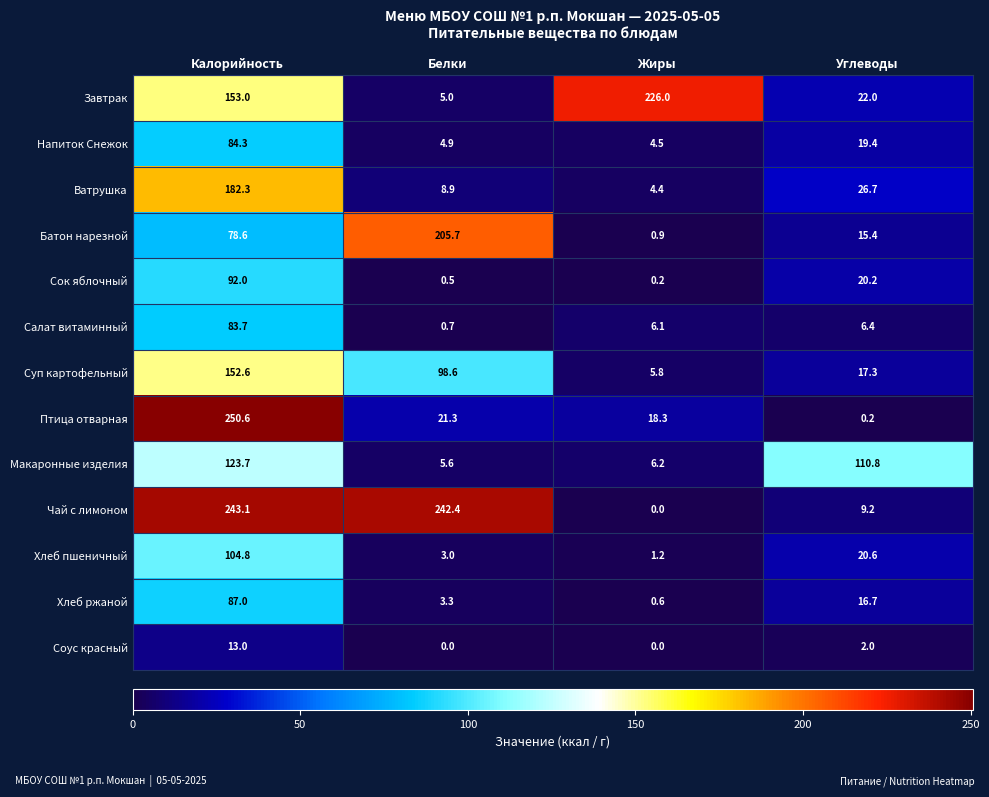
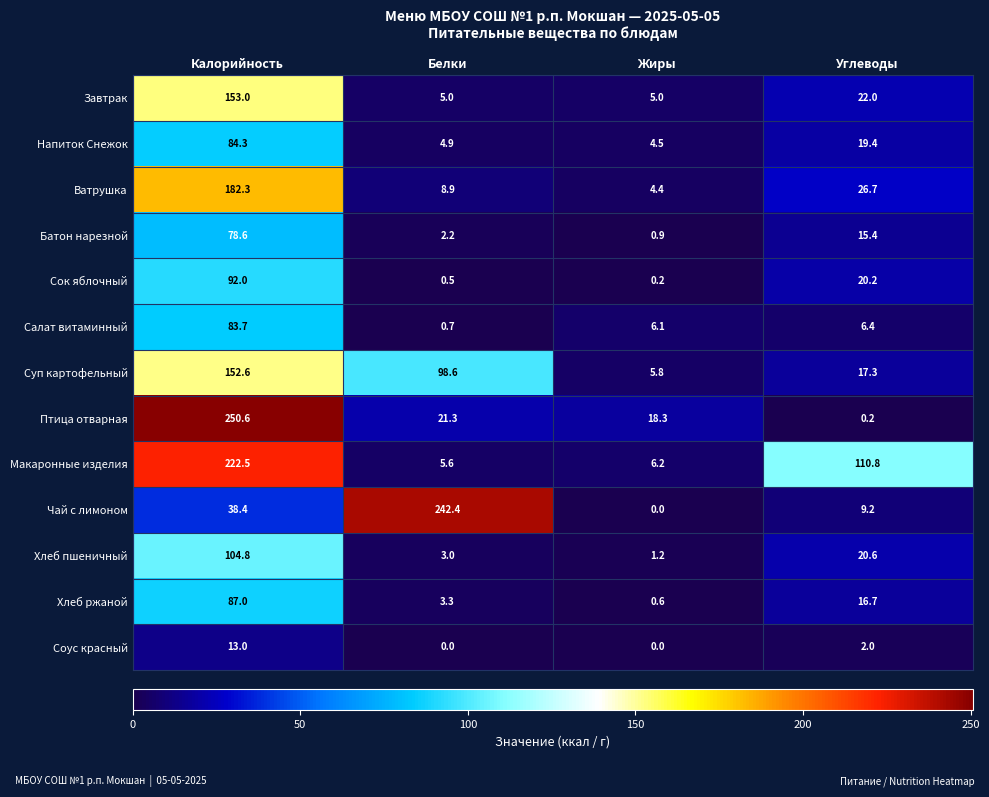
  {
    "Завтрак": {
      "Калорийность": 153.0,
      "Белки": 5.0,
-     "Жиры": 226.0,
+     "Жиры": 5.0,
      "Углеводы": 22.0
    },
    "Напиток Снежок": {
      "Калорийность": 84.3,
      "Белки": 4.9,
      "Жиры": 4.5,
      "Углеводы": 19.4
    },
    "Ватрушка": {
      "Калорийность": 182.3,
      "Белки": 8.9,
      "Жиры": 4.4,
      "Углеводы": 26.7
    },
    "Батон нарезной": {
      "Калорийность": 78.6,
-     "Белки": 205.7,
+     "Белки": 2.2,
      "Жиры": 0.9,
      "Углеводы": 15.4
    },
    "Сок яблочный": {
      "Калорийность": 92.0,
      "Белки": 0.5,
      "Жиры": 0.2,
      "Углеводы": 20.2
    },
    "Салат витаминный": {
      "Калорийность": 83.7,
      "Белки": 0.7,
      "Жиры": 6.1,
      "Углеводы": 6.4
    },
    "Суп картофельный": {
      "Калорийность": 152.6,
      "Белки": 98.6,
      "Жиры": 5.8,
      "Углеводы": 17.3
    },
    "Птица отварная": {
      "Калорийность": 250.6,
      "Белки": 21.3,
      "Жиры": 18.3,
      "Углеводы": 0.2
    },
    "Макаронные изделия": {
-     "Калорийность": 123.7,
+     "Калорийность": 222.5,
      "Белки": 5.6,
      "Жиры": 6.2,
      "Углеводы": 110.8
    },
    "Чай с лимоном": {
-     "Калорийность": 243.1,
+     "Калорийность": 38.4,
      "Белки": 242.4,
      "Жиры": 0.0,
      "Углеводы": 9.2
    },
    "Хлеб пшеничный": {
      "Калорийность": 104.8,
      "Белки": 3.0,
      "Жиры": 1.2,
      "Углеводы": 20.6
    },
    "Хлеб ржаной": {
      "Калорийность": 87.0,
      "Белки": 3.3,
      "Жиры": 0.6,
      "Углеводы": 16.7
    },
    "Соус красный": {
      "Калорийность": 13.0,
      "Белки": 0.0,
      "Жиры": 0.0,
      "Углеводы": 2.0
    }
  }
